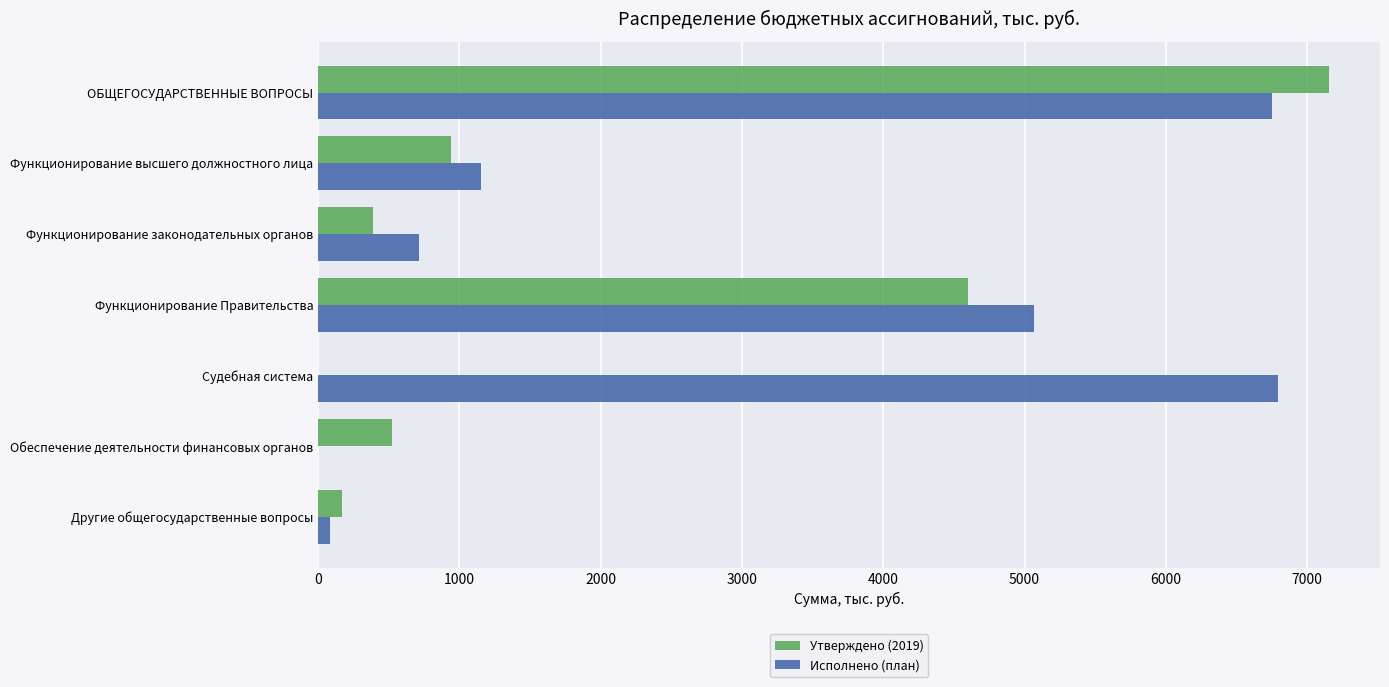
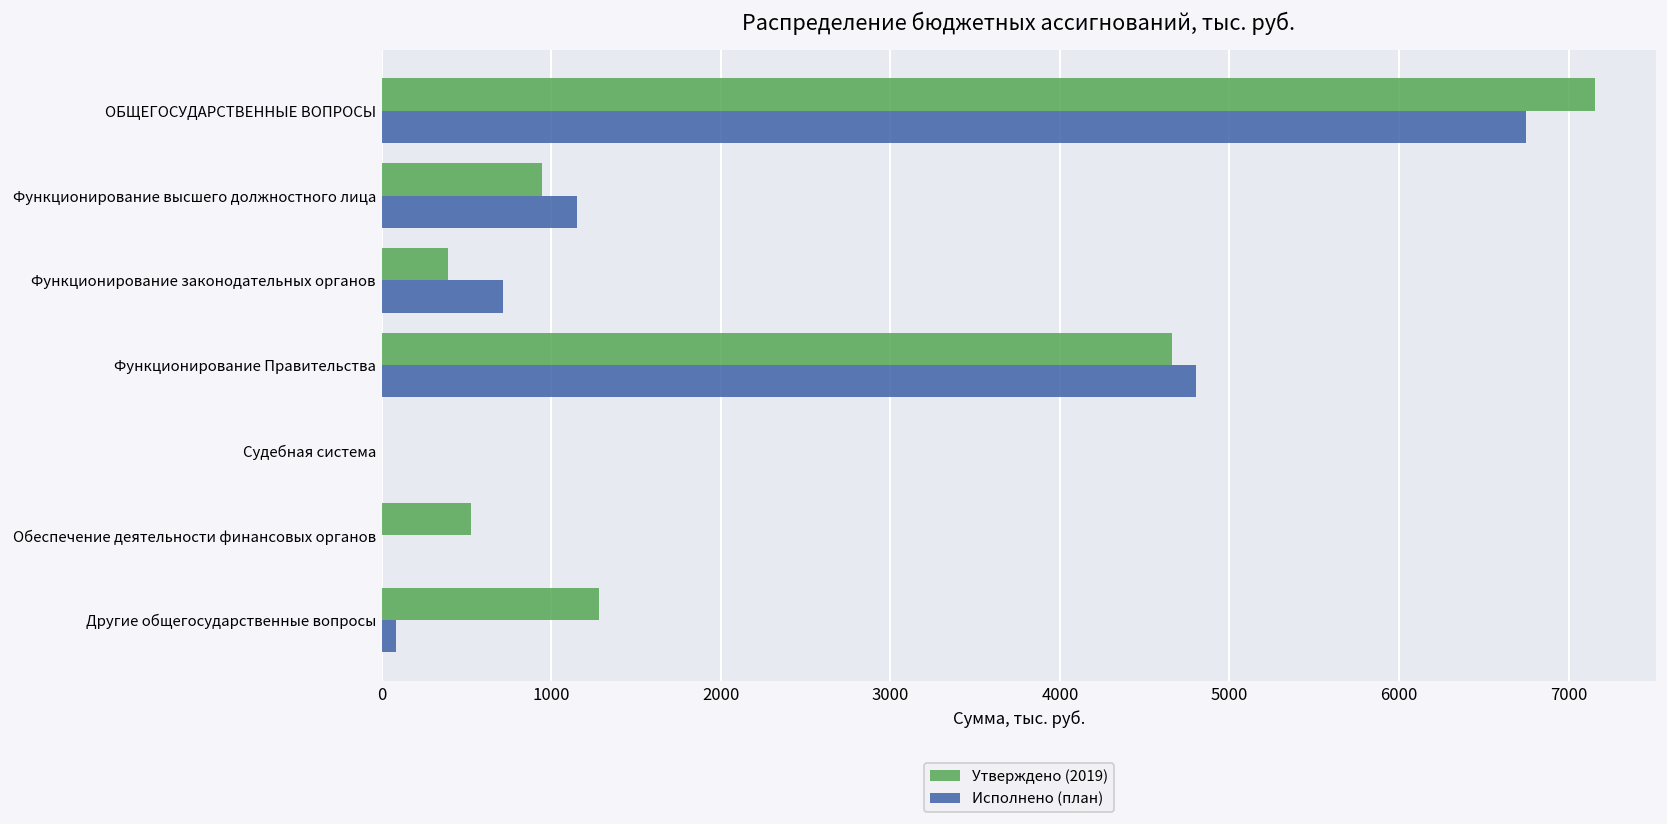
  {
    "Утверждено (2019)": {
      "ОБЩЕГОСУДАРСТВЕННЫЕ ВОПРОСЫ": 7160,
      "Функционирование высшего должностного лица": 940,
      "Функционирование законодательных органов": 390,
-     "Функционирование Правительства": 4600,
+     "Функционирование Правительства": 4660,
      "Обеспечение деятельности финансовых органов": 530,
-     "Другие общегосударственные вопросы": 170
+     "Другие общегосударственные вопросы": 1280
    },
    "Исполнено (план)": {
      "ОБЩЕГОСУДАРСТВЕННЫЕ ВОПРОСЫ": 6750,
      "Функционирование высшего должностного лица": 1150,
      "Функционирование законодательных органов": 720,
-     "Функционирование Правительства": 5070,
-     "Судебная система": 6790,
+     "Функционирование Правительства": 4800,
+     "Судебная система": 0,
      "Обеспечение деятельности финансовых органов": 0,
      "Другие общегосударственные вопросы": 80
    }
  }
